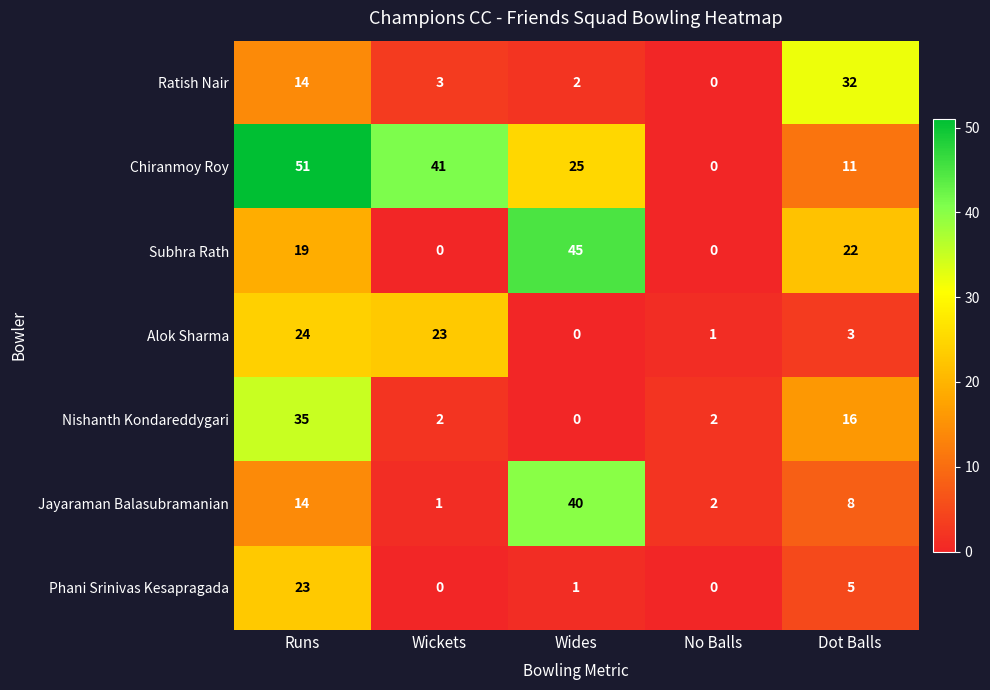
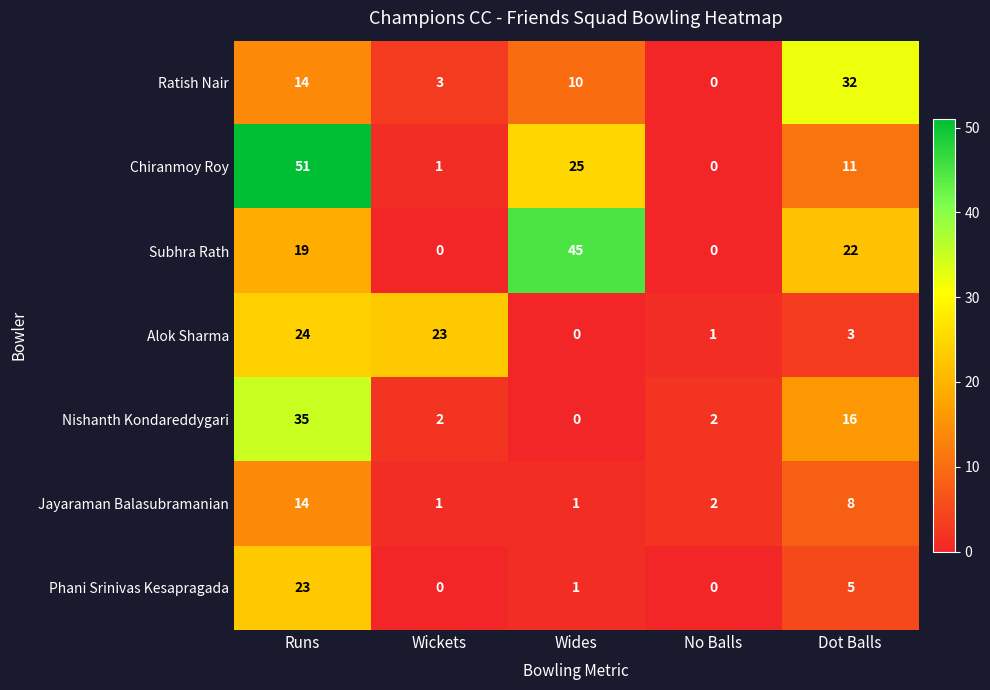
  {
    "Ratish Nair": {
      "Runs": 14,
      "Wickets": 3,
-     "Wides": 2,
+     "Wides": 10,
      "No Balls": 0,
      "Dot Balls": 32
    },
    "Chiranmoy Roy": {
      "Runs": 51,
-     "Wickets": 41,
+     "Wickets": 1,
      "Wides": 25,
      "No Balls": 0,
      "Dot Balls": 11
    },
    "Subhra Rath": {
      "Runs": 19,
      "Wickets": 0,
      "Wides": 45,
      "No Balls": 0,
      "Dot Balls": 22
    },
    "Alok Sharma": {
      "Runs": 24,
      "Wickets": 23,
      "Wides": 0,
      "No Balls": 1,
      "Dot Balls": 3
    },
    "Nishanth Kondareddygari": {
      "Runs": 35,
      "Wickets": 2,
      "Wides": 0,
      "No Balls": 2,
      "Dot Balls": 16
    },
    "Jayaraman Balasubramanian": {
      "Runs": 14,
      "Wickets": 1,
-     "Wides": 40,
+     "Wides": 1,
      "No Balls": 2,
      "Dot Balls": 8
    },
    "Phani Srinivas Kesapragada": {
      "Runs": 23,
      "Wickets": 0,
      "Wides": 1,
      "No Balls": 0,
      "Dot Balls": 5
    }
  }
